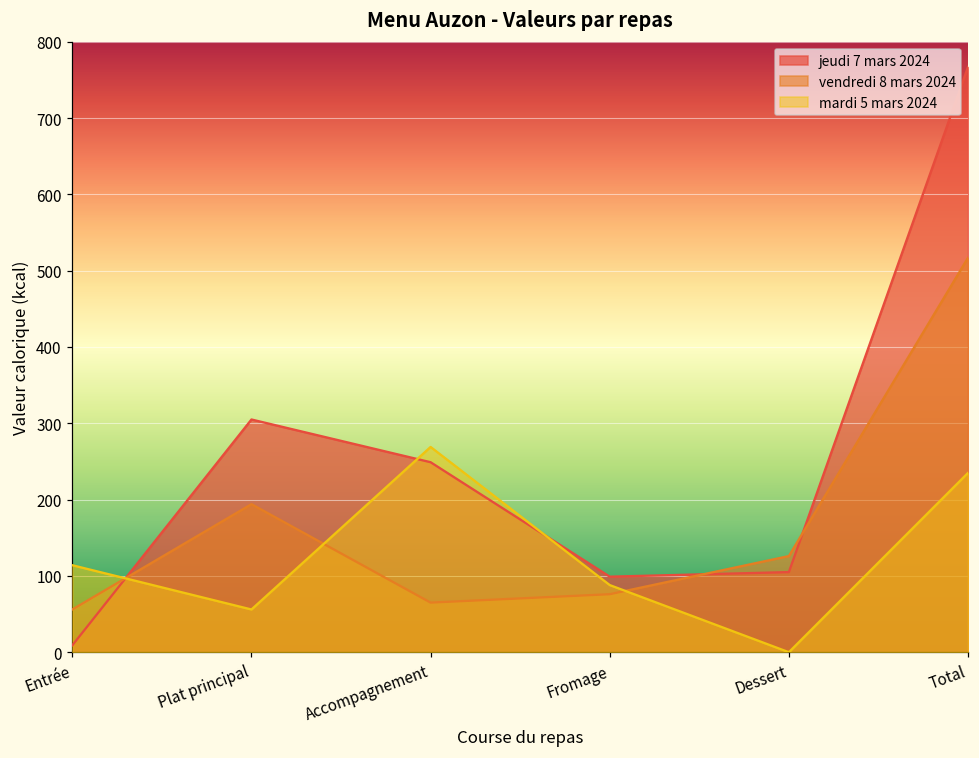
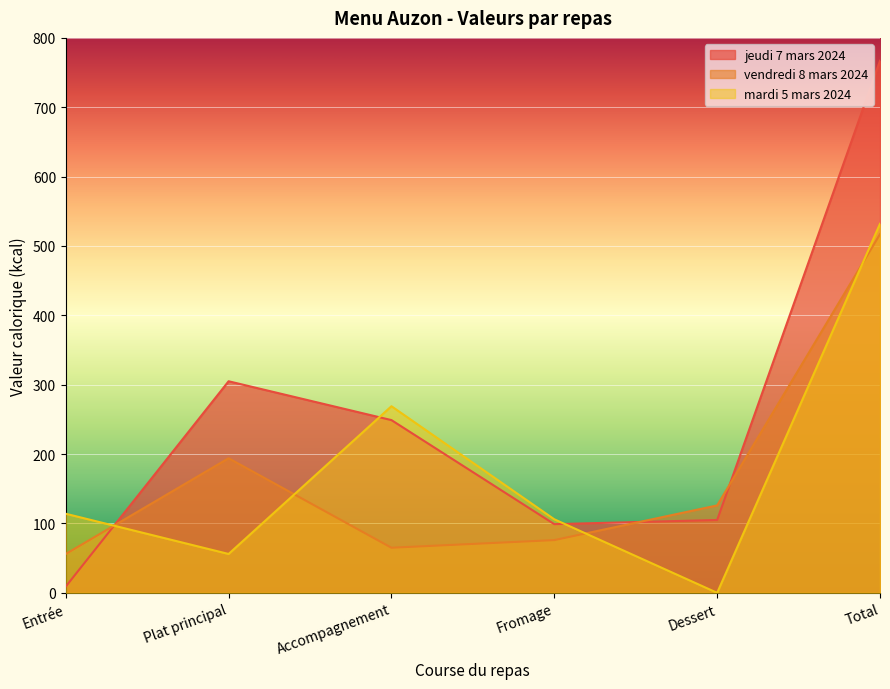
  {
    "mardi 5 mars 2024": {
      "Entrée": 110,
      "Plat principal": 60,
      "Accompagnement": 270,
-     "Fromage": 90,
+     "Fromage": 110,
      "Dessert": 0,
-     "Total": 240
+     "Total": 530
    }
  }
